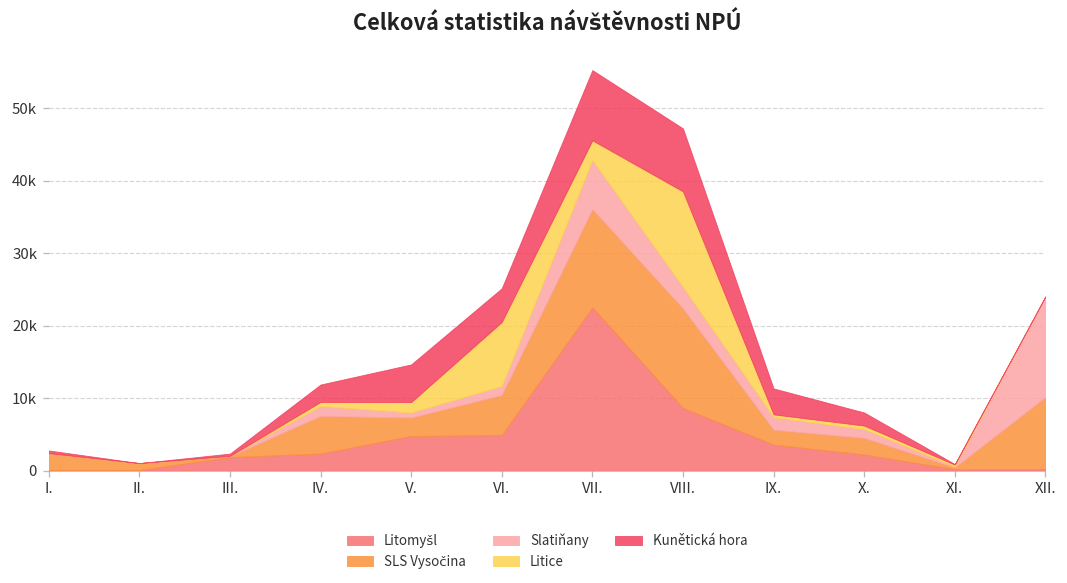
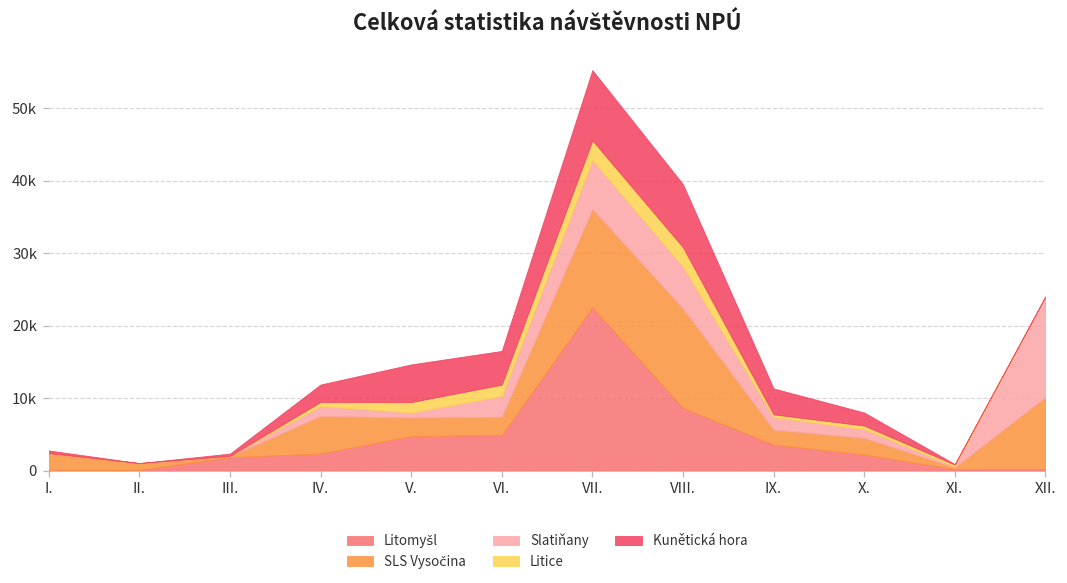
  {
    "SLS Vysočina": {
      "IV.": 5000,
      "V.": 3000,
-     "VI.": 6000,
+     "VI.": 3000,
      "VII.": 14000,
      "VIII.": 14000,
      "IX.": 2000,
      "X.": 2000,
      "XII.": 10000
    },
    "Slatiňany": {
      "IV.": 1000,
      "V.": 1000,
-     "VI.": 1000,
+     "VI.": 3000,
      "VII.": 7000,
-     "VIII.": 3000,
+     "VIII.": 6000,
      "X.": 1000
    },
    "Litice": {
      "IV.": 1000,
      "V.": 1000,
-     "VI.": 9000,
+     "VI.": 2000,
      "VII.": 3000,
-     "VIII.": 13000,
+     "VIII.": 3000,
      "X.": 0
    }
  }
